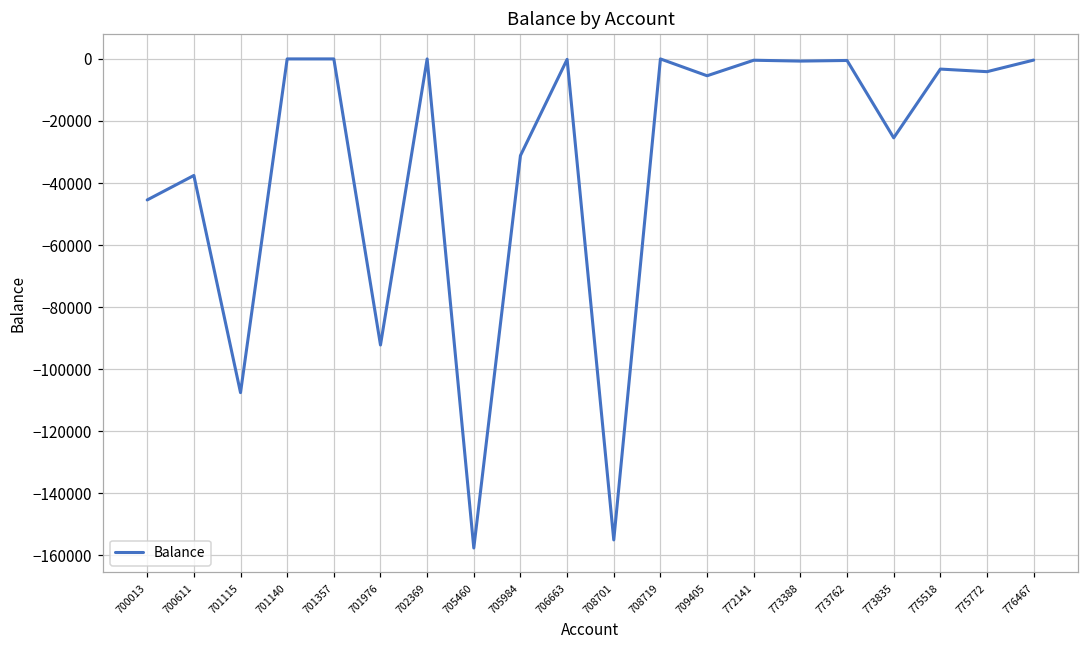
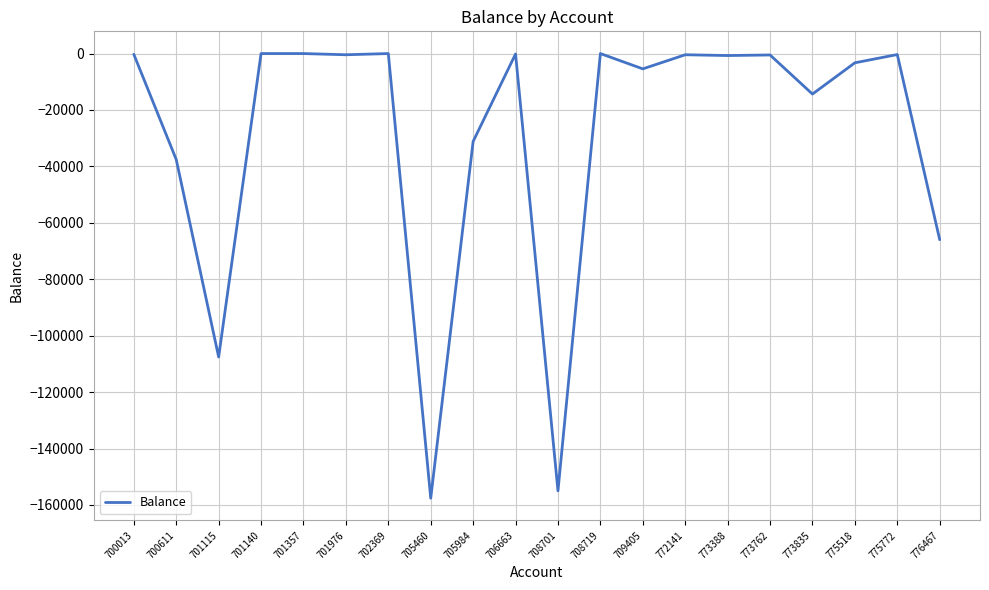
  {
-   "700013": -45000,
+   "700013": 0,
    "700611": -38000,
    "701115": -108000,
    "701140": 0,
    "701357": 0,
-   "701976": -92000,
+   "701976": 0,
    "702369": 0,
    "705460": -158000,
    "705984": -31000,
    "706663": 0,
    "708701": -155000,
    "708719": 0,
    "709405": -5000,
    "772141": 0,
    "773388": -1000,
    "773762": 0,
-   "773835": -25000,
+   "773835": -14000,
    "775518": -3000,
-   "775772": -4000,
-   "776467": 0
+   "775772": 0,
+   "776467": -66000
  }
